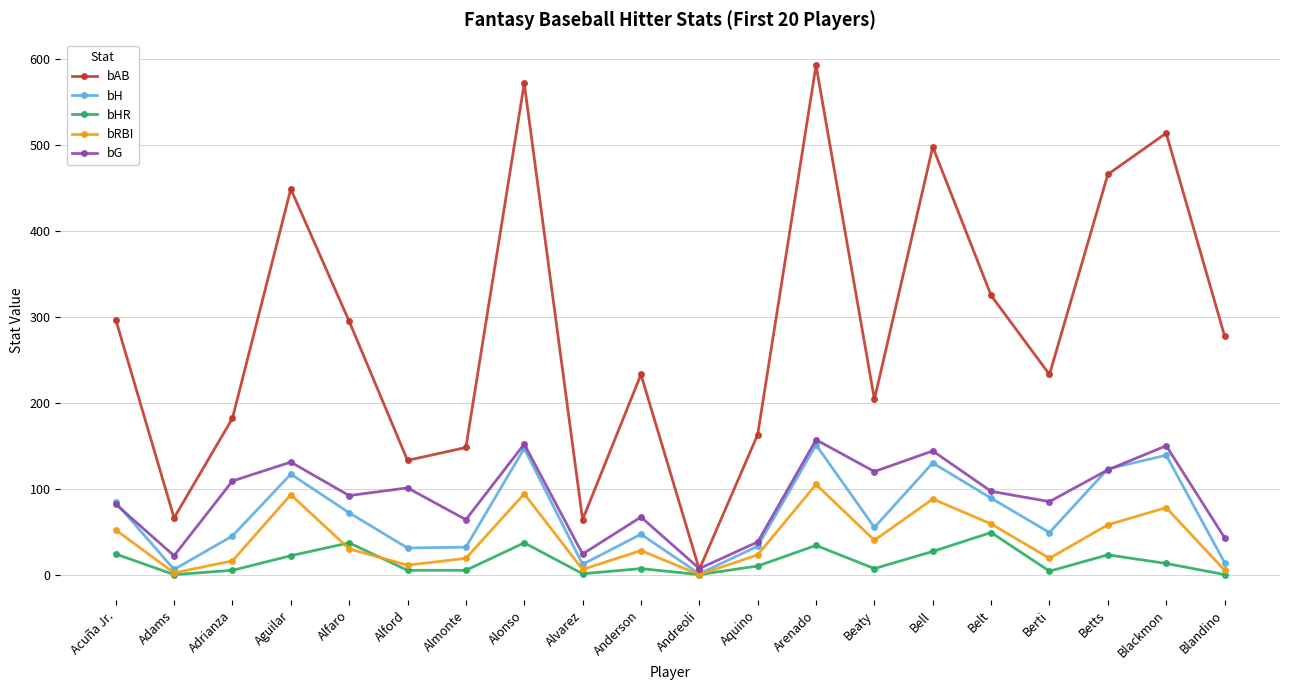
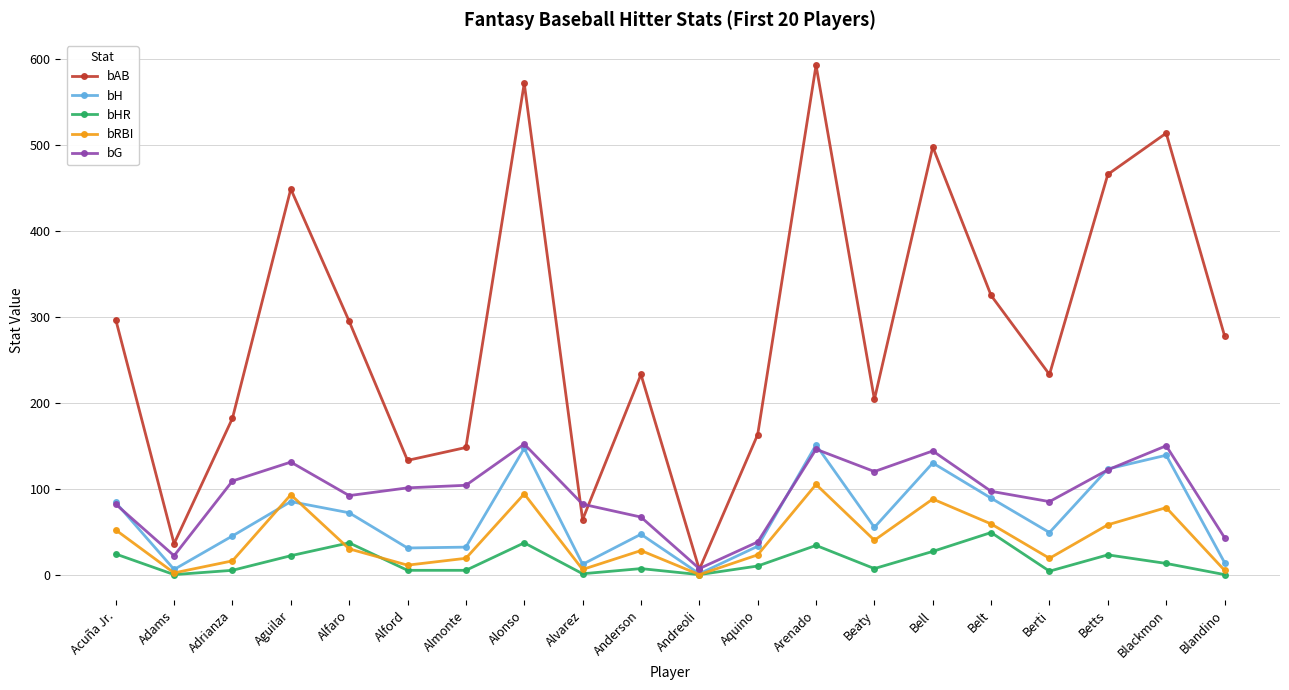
  {
    "bAB": {
      "Acuña Jr.": 300,
-     "Adams": 70,
+     "Adams": 40,
      "Adrianza": 180,
      "Aguilar": 450,
      "Alfaro": 300,
      "Alford": 130,
      "Almonte": 150,
      "Alonso": 570,
      "Alvarez": 60,
      "Anderson": 230,
      "Aquino": 160,
      "Arenado": 590,
      "Beaty": 200,
      "Bell": 500,
      "Belt": 330,
      "Berti": 230,
      "Betts": 470,
      "Blackmon": 510,
      "Blandino": 280
    },
    "bH": {
      "Adams": 10,
      "Adrianza": 50,
-     "Aguilar": 120,
+     "Aguilar": 90,
      "Alfaro": 70,
      "Alford": 30,
      "Almonte": 30,
      "Alonso": 150,
      "Alvarez": 10,
      "Anderson": 50,
      "Aquino": 30,
      "Arenado": 150,
      "Beaty": 60,
      "Bell": 130,
      "Belt": 90,
      "Berti": 50,
      "Blackmon": 140,
      "Blandino": 10
    },
    "bHR": {
      "Acuña Jr.": 20,
      "Adrianza": 10,
      "Aguilar": 20,
      "Alfaro": 40,
      "Alford": 10,
      "Almonte": 10,
      "Alonso": 40,
      "Alvarez": 0,
      "Anderson": 10,
      "Aquino": 10,
      "Arenado": 30,
      "Beaty": 10,
      "Bell": 30,
      "Belt": 50,
      "Berti": 0,
      "Betts": 20,
      "Blackmon": 10,
      "Blandino": 0
    },
    "bRBI": {
      "Acuña Jr.": 50,
      "Adrianza": 20,
      "Aguilar": 90,
      "Alfaro": 30,
      "Alford": 10,
      "Almonte": 20,
      "Alonso": 90,
      "Alvarez": 10,
      "Anderson": 30,
      "Aquino": 20,
      "Arenado": 110,
      "Beaty": 40,
      "Bell": 90,
      "Belt": 60,
      "Berti": 20,
      "Betts": 60,
      "Blackmon": 80,
      "Blandino": 10
    },
    "bG": {
      "Adams": 20,
      "Adrianza": 110,
      "Aguilar": 130,
      "Alfaro": 90,
      "Alford": 100,
-     "Almonte": 60,
+     "Almonte": 100,
      "Alonso": 150,
-     "Alvarez": 20,
+     "Alvarez": 80,
      "Anderson": 70,
      "Aquino": 40,
-     "Arenado": 160,
+     "Arenado": 150,
      "Beaty": 120,
      "Bell": 140,
      "Belt": 100,
      "Berti": 90,
      "Blackmon": 150,
      "Blandino": 40
    }
  }
